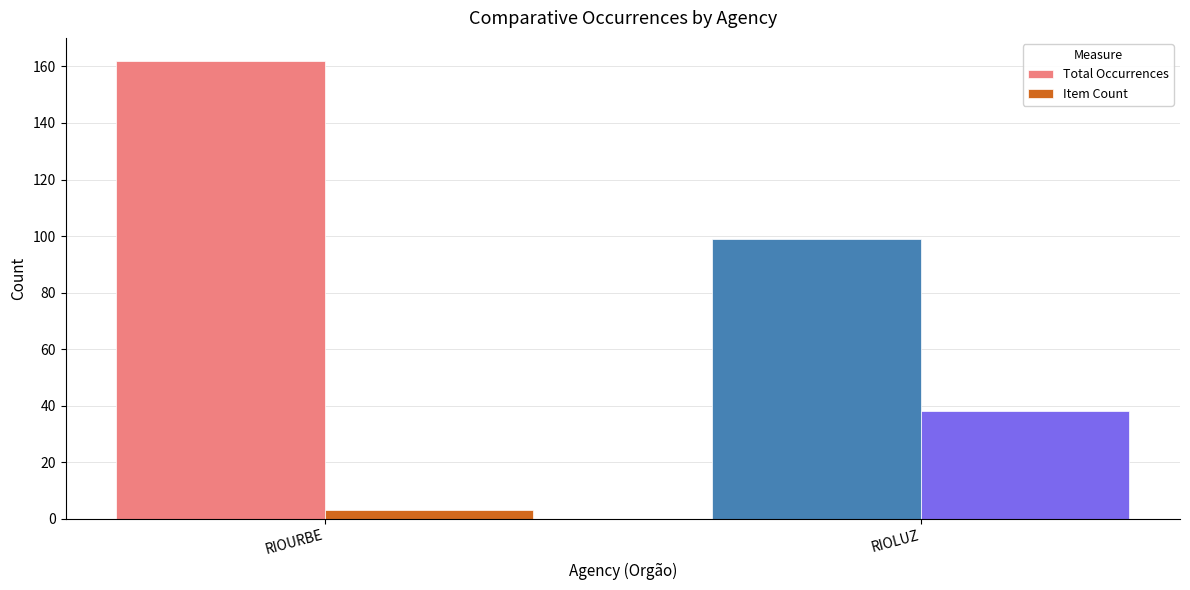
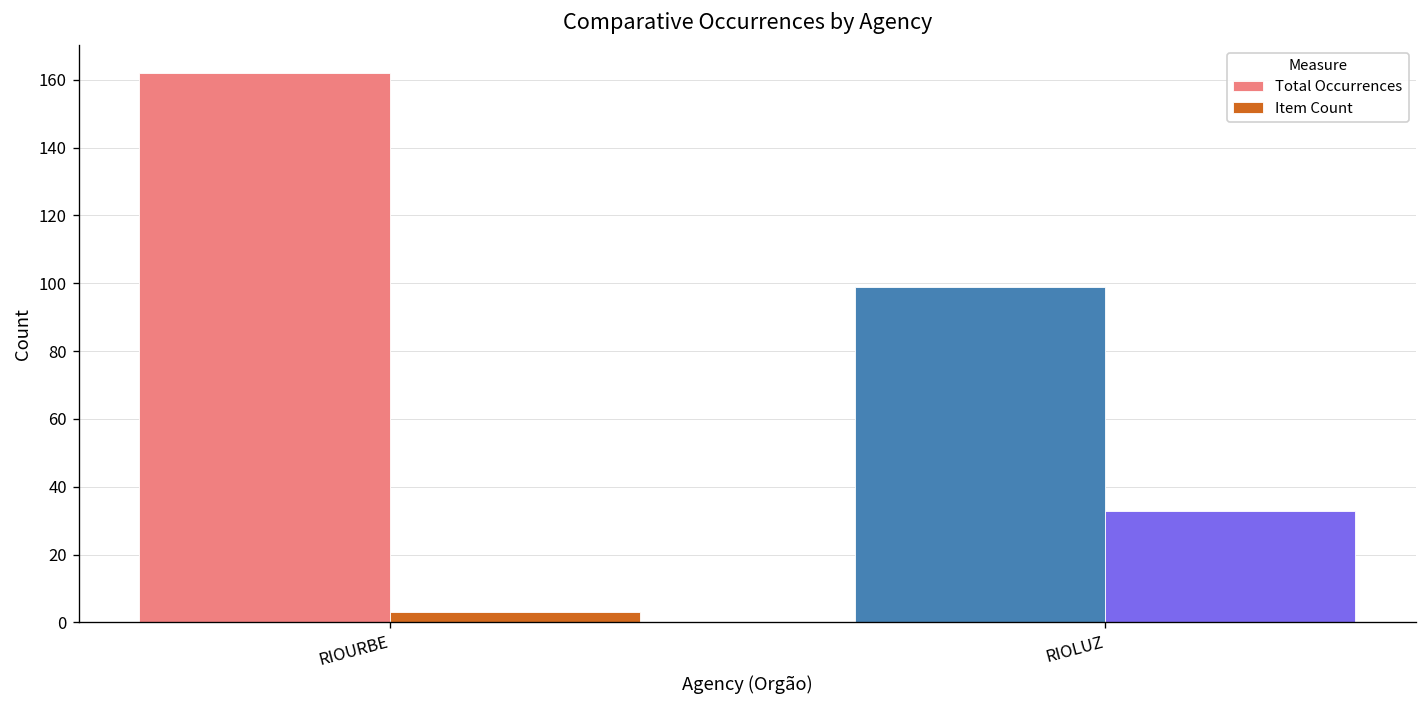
  {
    "Total Occurrences": {
      "RIOURBE": 162,
      "RIOLUZ": 99
    },
    "Item Count": {
      "RIOURBE": 3,
-     "RIOLUZ": 38
+     "RIOLUZ": 33
    }
  }
